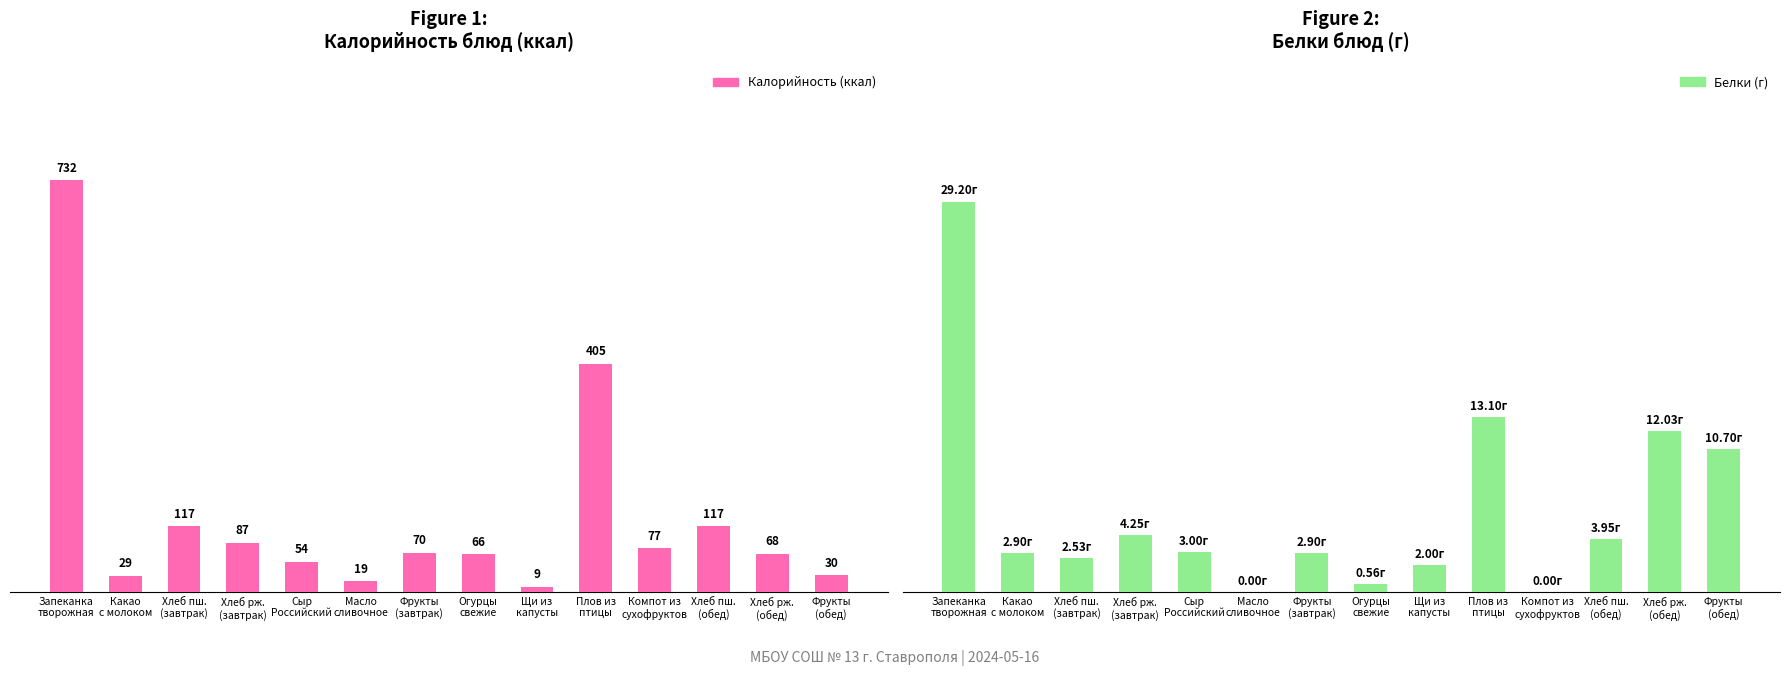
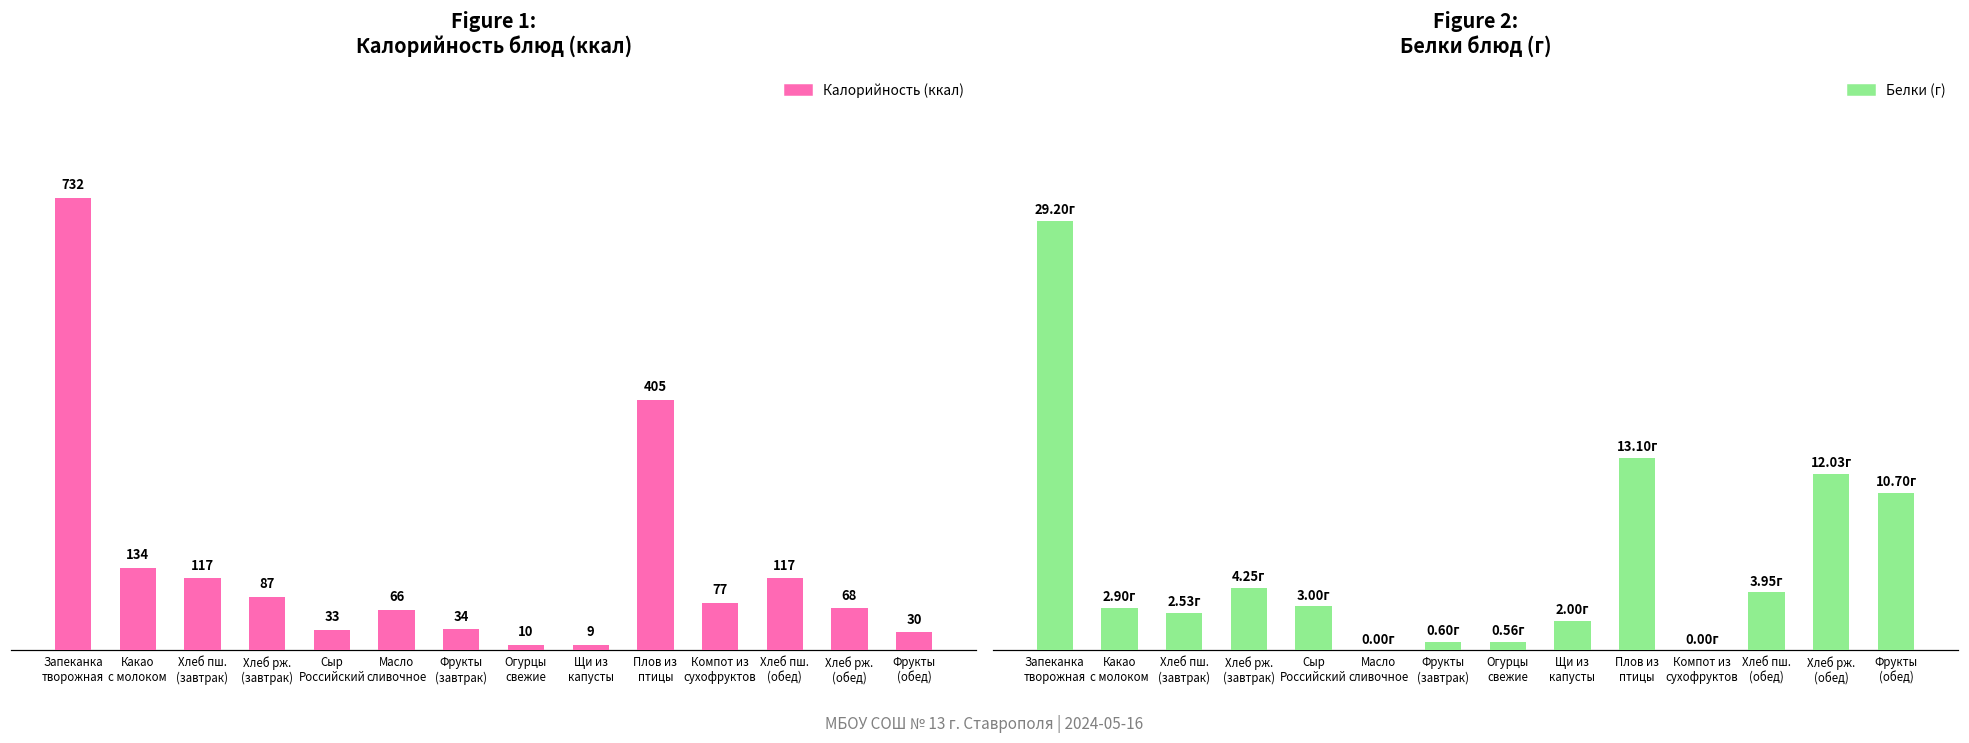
  {
    "Figure 1: Калорийность блюд (ккал)": {
      "Запеканка творожная": "732",
-     "Какао с молоком": "29",
+     "Какао с молоком": "134",
      "Хлеб пш. (завтрак)": "117",
      "Хлеб рж. (завтрак)": "87",
-     "Сыр Российский": "54",
-     "Масло сливочное": "19",
-     "Фрукты (завтрак)": "70",
-     "Огурцы свежие": "66",
+     "Сыр Российский": "33",
+     "Масло сливочное": "66",
+     "Фрукты (завтрак)": "34",
+     "Огурцы свежие": "10",
      "Щи из капусты": "9",
      "Плов из птицы": "405",
      "Компот из сухофруктов": "77",
      "Хлеб пш. (обед)": "117",
      "Хлеб рж. (обед)": "68",
      "Фрукты (обед)": "30"
    },
    "Figure 2: Белки блюд (г)": {
      "Запеканка творожная": "29.20г",
      "Какао с молоком": "2.90г",
      "Хлеб пш. (завтрак)": "2.53г",
      "Хлеб рж. (завтрак)": "4.25г",
      "Сыр Российский": "3.00г",
      "Масло сливочное": "0.00г",
-     "Фрукты (завтрак)": "2.90г",
+     "Фрукты (завтрак)": "0.60г",
      "Огурцы свежие": "0.56г",
      "Щи из капусты": "2.00г",
      "Плов из птицы": "13.10г",
      "Компот из сухофруктов": "0.00г",
      "Хлеб пш. (обед)": "3.95г",
      "Хлеб рж. (обед)": "12.03г",
      "Фрукты (обед)": "10.70г"
    }
  }
